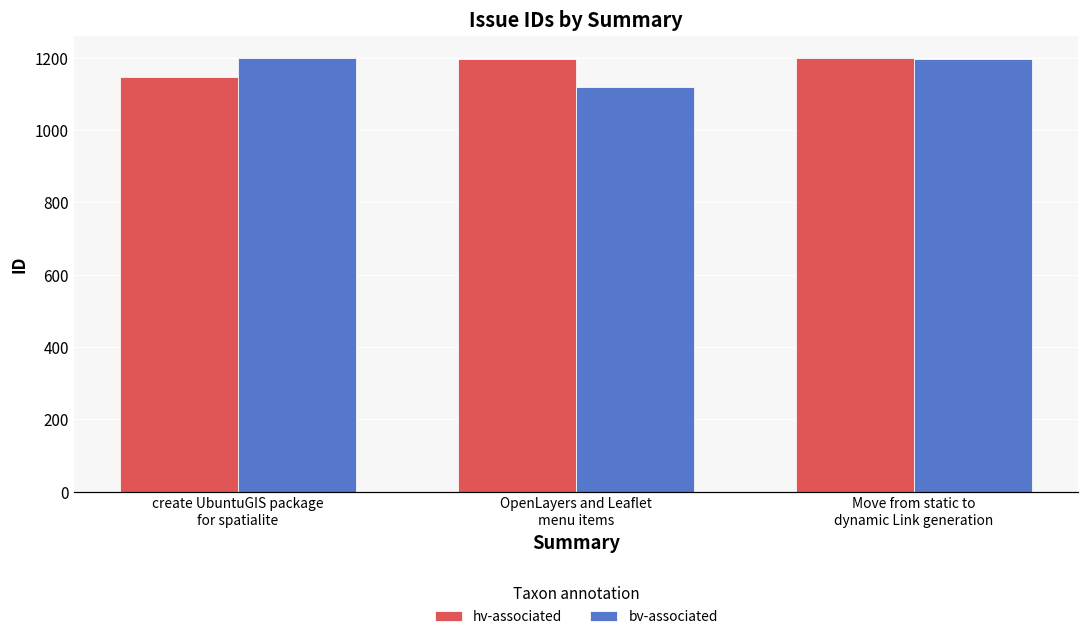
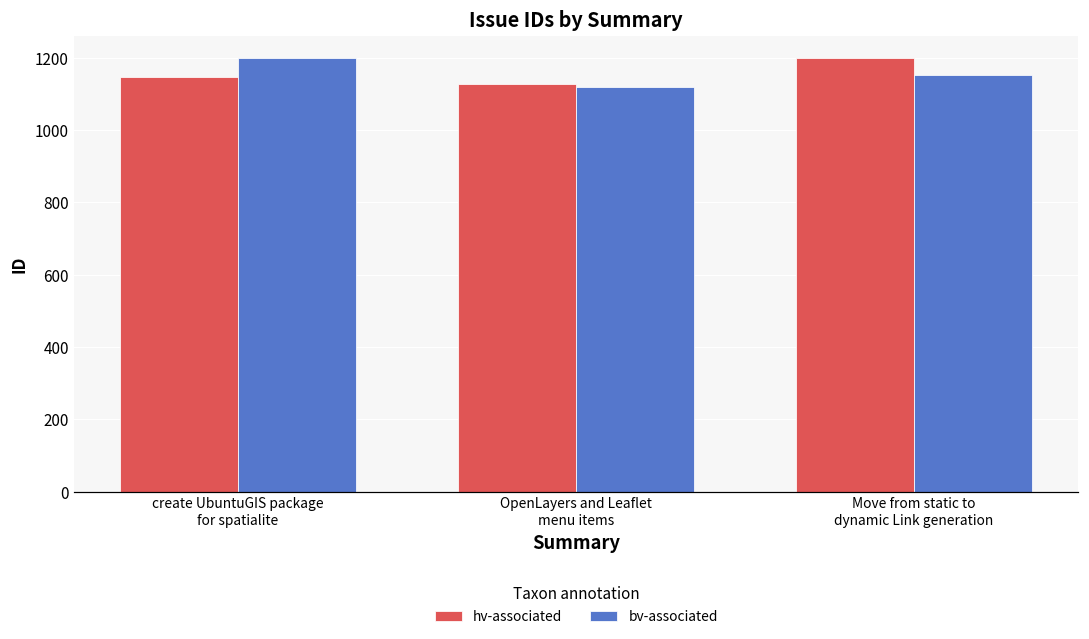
  {
    "hv-associated": {
      "create UbuntuGIS package for spatialite": 1150,
-     "OpenLayers and Leaflet menu items": 1200,
+     "OpenLayers and Leaflet menu items": 1130,
      "Move from static to dynamic Link generation": 1200
    },
    "bv-associated": {
      "create UbuntuGIS package for spatialite": 1200,
      "OpenLayers and Leaflet menu items": 1120,
-     "Move from static to dynamic Link generation": 1200
+     "Move from static to dynamic Link generation": 1150
    }
  }
